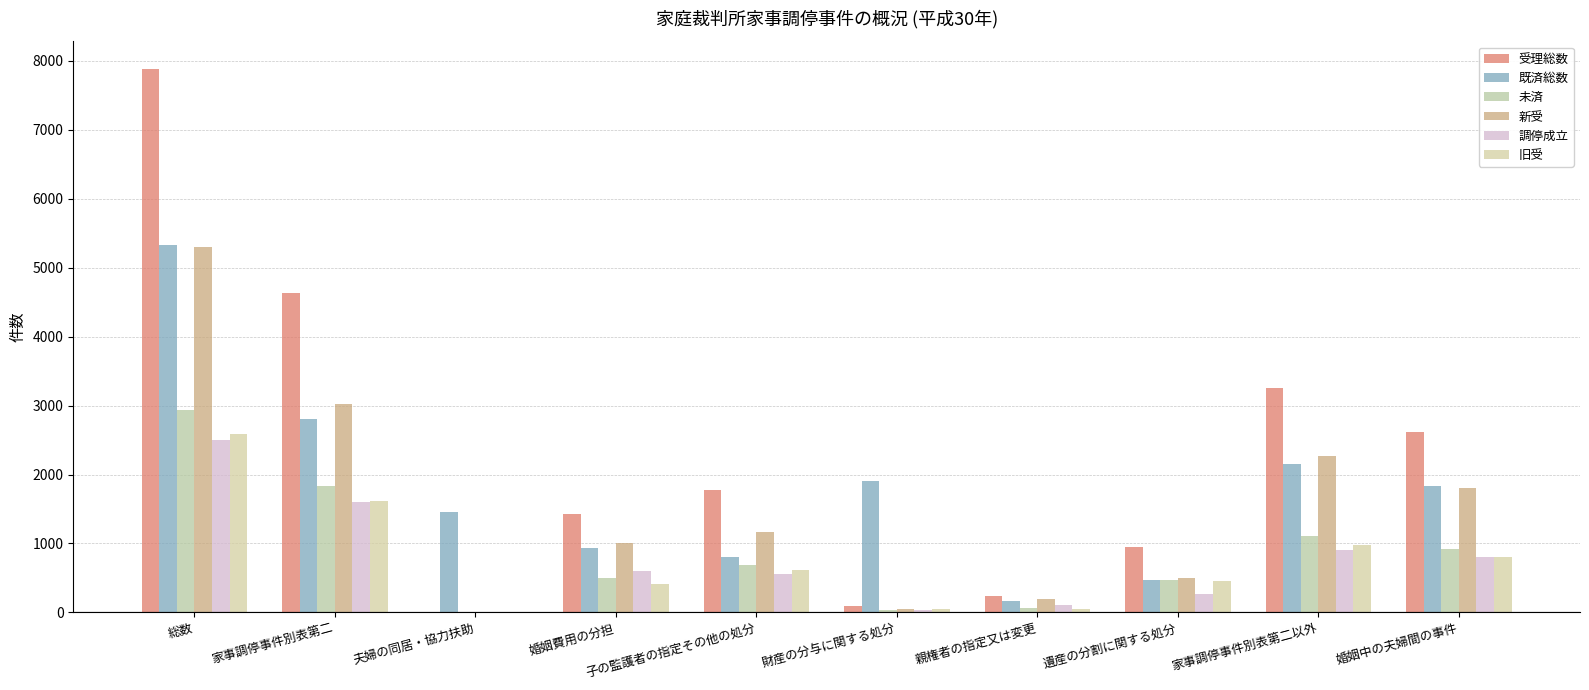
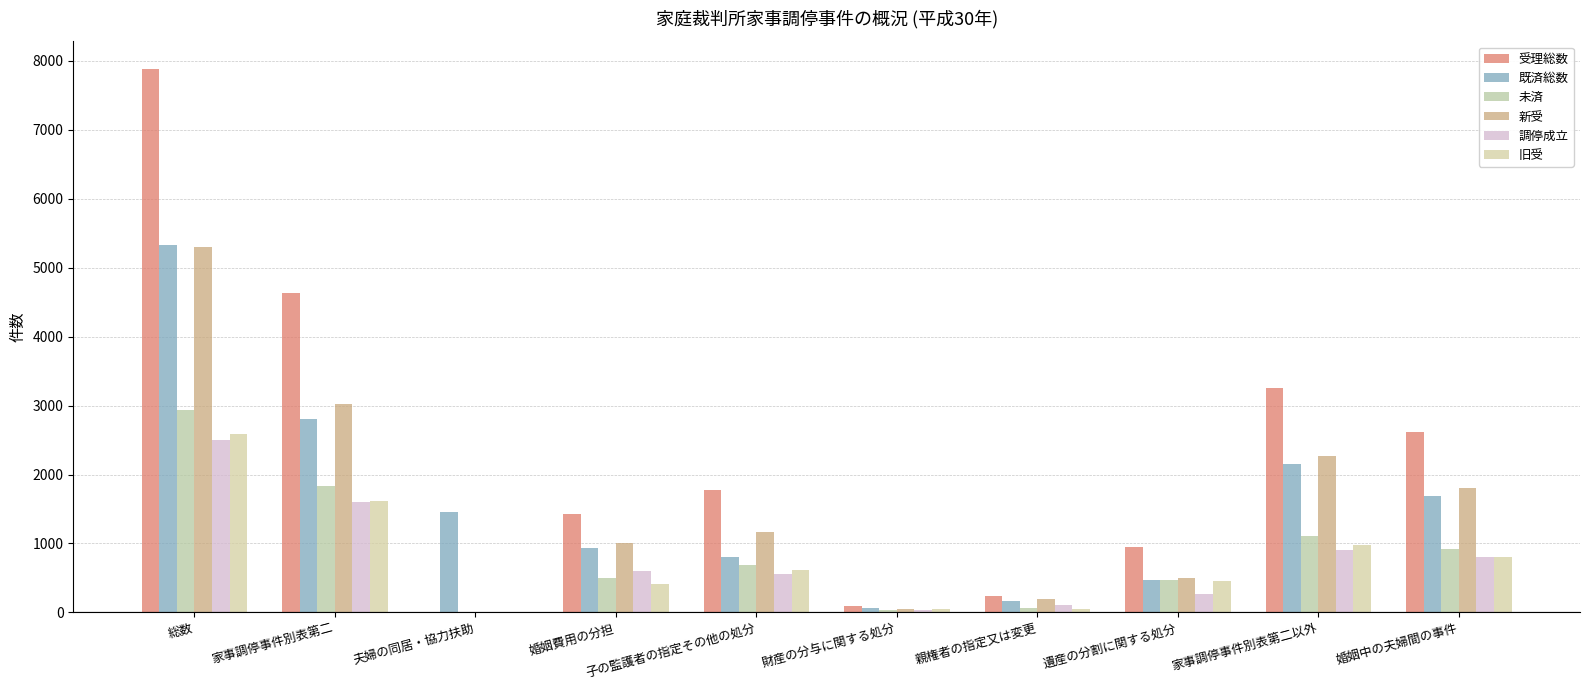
  {
    "既済総数": {
      "総数": 5300,
      "家事調停事件別表第二": 2800,
      "夫婦の同居・協力扶助": 1500,
      "婚姻費用の分担": 900,
      "子の監護者の指定その他の処分": 800,
-     "財産の分与に関する処分": 1900,
+     "財産の分与に関する処分": 100,
      "親権者の指定又は変更": 200,
      "遺産の分割に関する処分": 500,
      "家事調停事件別表第二以外": 2200,
-     "婚姻中の夫婦間の事件": 1800
+     "婚姻中の夫婦間の事件": 1700
    }
  }
